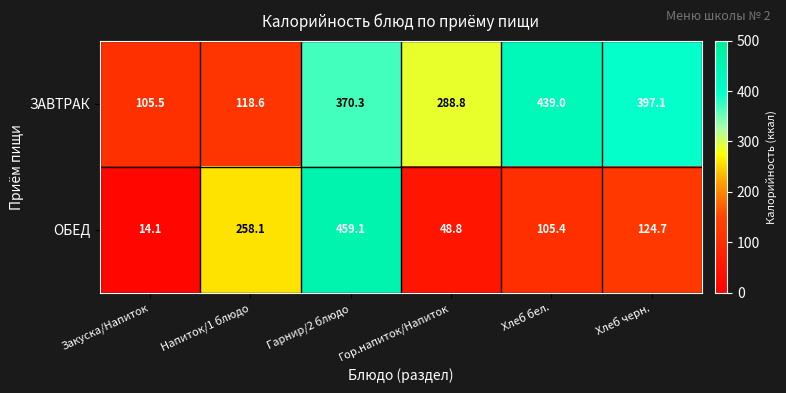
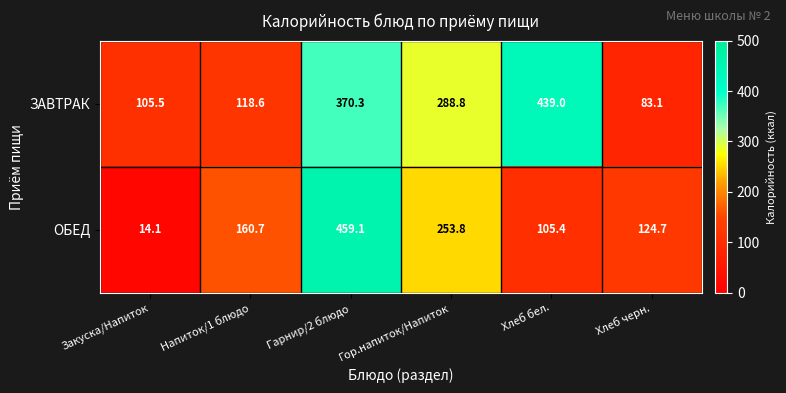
  {
    "ЗАВТРАК": {
      "Закуска/Напиток": 105.5,
      "Напиток/1 блюдо": 118.6,
      "Гарнир/2 блюдо": 370.3,
      "Гор.напиток/Напиток": 288.8,
      "Хлеб бел.": 439.0,
-     "Хлеб черн.": 397.1
+     "Хлеб черн.": 83.1
    },
    "ОБЕД": {
      "Закуска/Напиток": 14.1,
-     "Напиток/1 блюдо": 258.1,
+     "Напиток/1 блюдо": 160.7,
      "Гарнир/2 блюдо": 459.1,
-     "Гор.напиток/Напиток": 48.8,
+     "Гор.напиток/Напиток": 253.8,
      "Хлеб бел.": 105.4,
      "Хлеб черн.": 124.7
    }
  }
